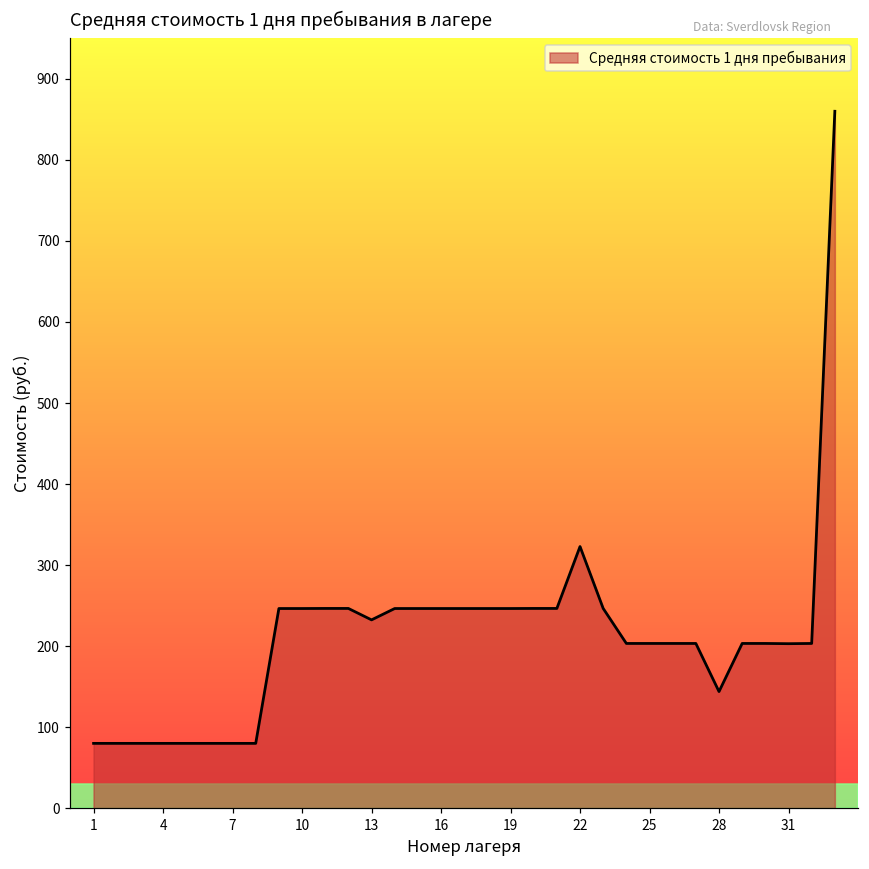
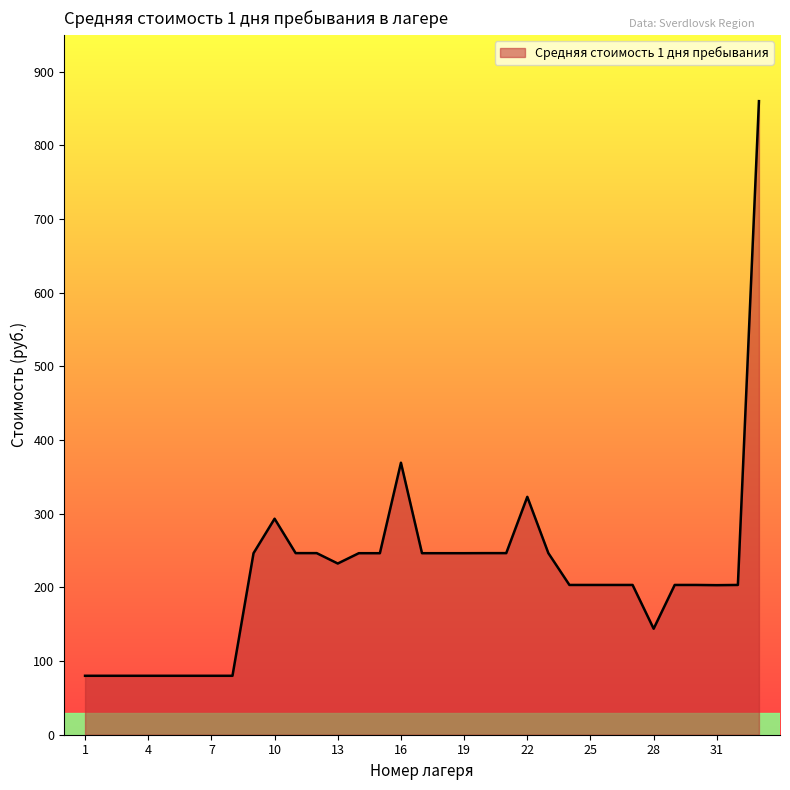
  {
    "1": 80,
    "4": 80,
    "7": 80,
-   "10": 250,
+   "10": 290,
    "13": 230,
-   "16": 250,
+   "16": 370,
    "19": 250,
    "22": 320,
    "25": 200,
    "28": 140,
    "31": 200
  }
